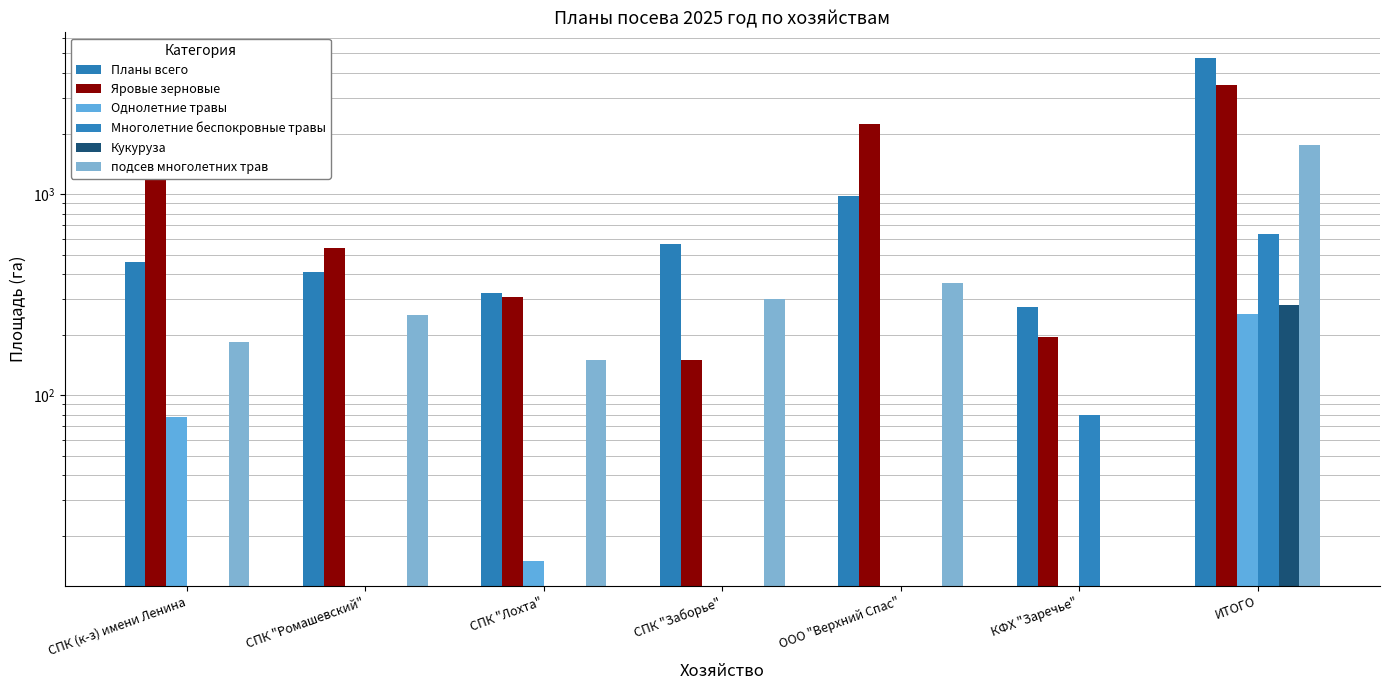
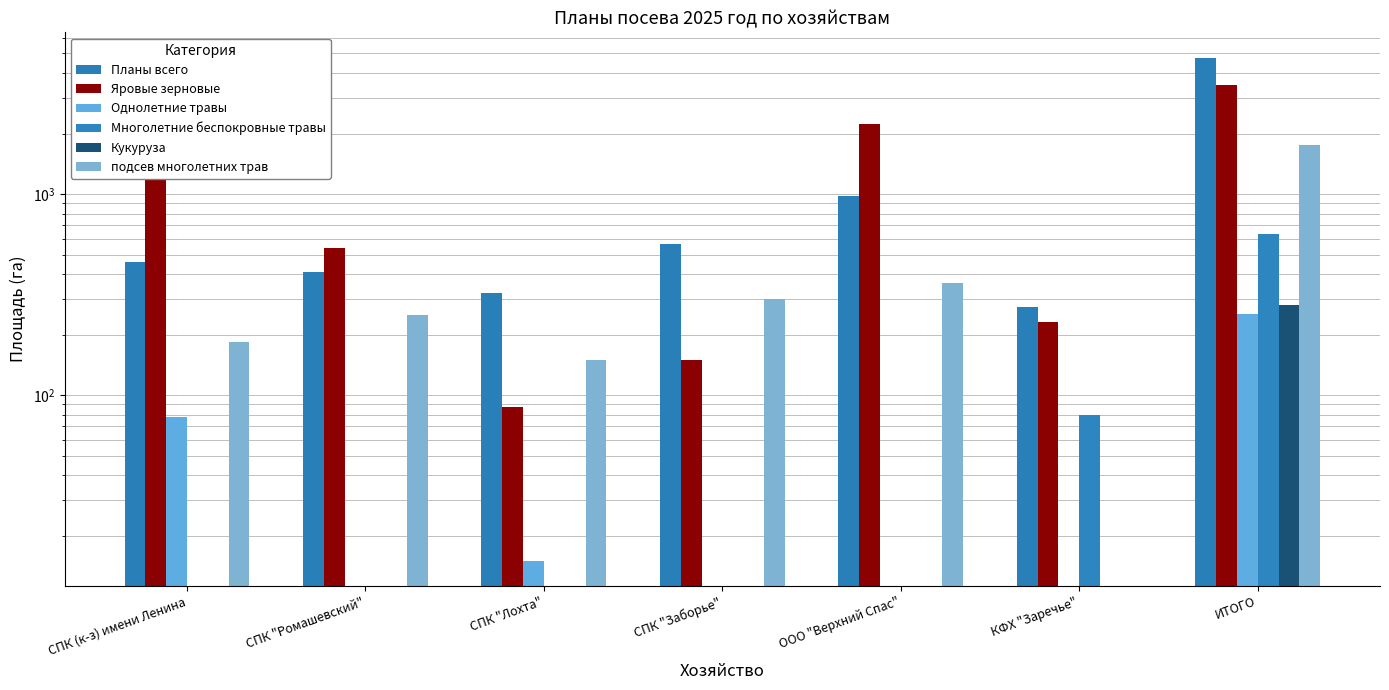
  {
    "Яровые зерновые": {
      "СПК \"Ромашевский\"": 540,
-     "СПК \"Лохта\"": 310,
+     "СПК \"Лохта\"": 87,
      "СПК \"Заборье\"": 150,
      "ООО \"Верхний Спас\"": 2200,
-     "КФХ \"Заречье\"": 190,
+     "КФХ \"Заречье\"": 230,
      "ИТОГО": 3500
    },
    "Кукуруза": {
      "ИТОГО": 280
    }
  }
